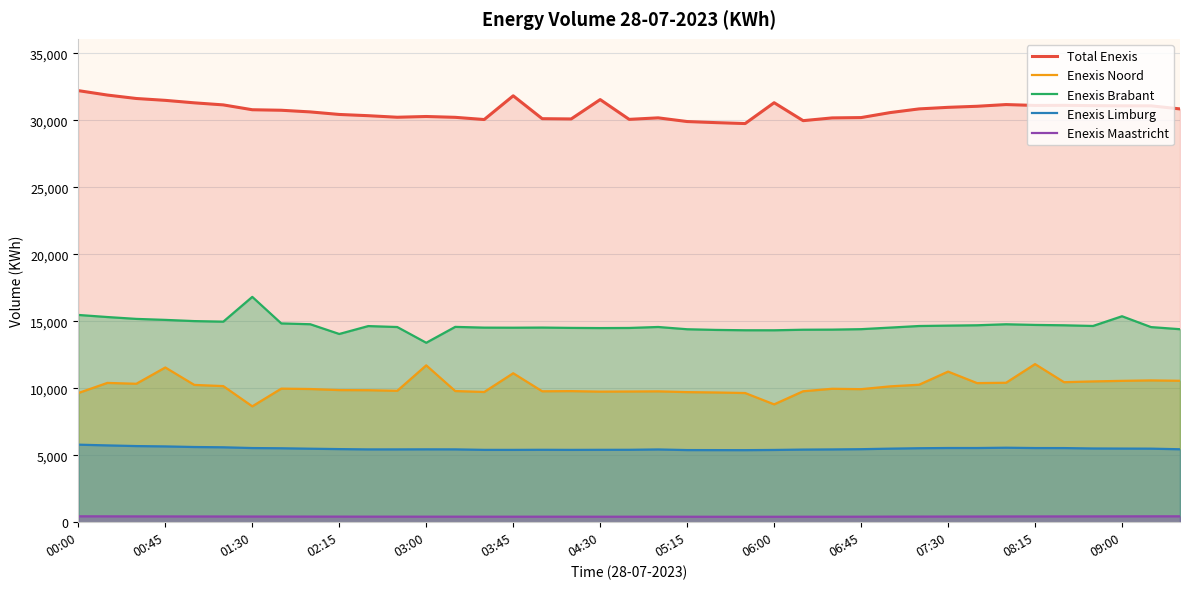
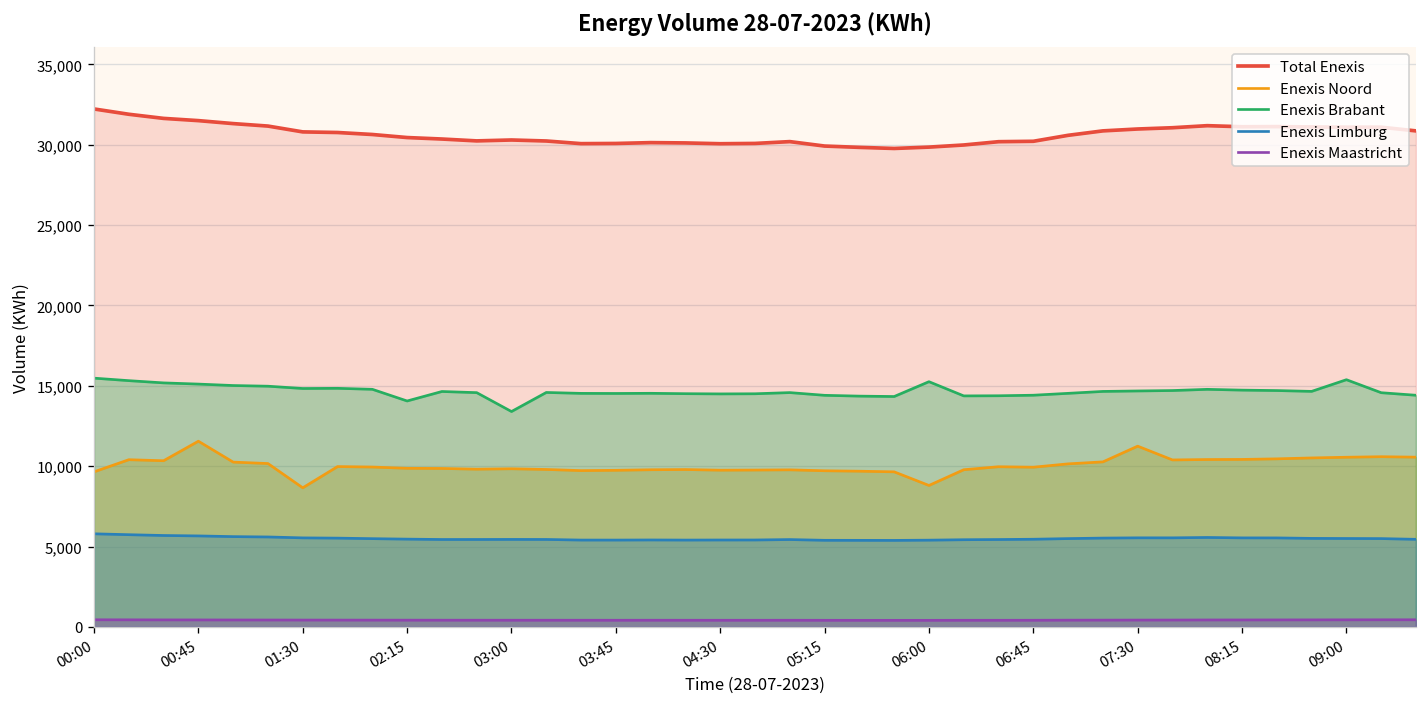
  {
    "Total Enexis": {
      "00:00": "32,200",
      "00:45": "31,500",
      "01:30": "30,800",
      "02:15": "30,400",
      "03:00": "30,300",
-     "03:45": "31,800",
-     "04:30": "31,600",
+     "03:45": "30,100",
+     "04:30": "30,100",
      "05:15": "29,900",
-     "06:00": "31,300",
+     "06:00": "29,900",
      "06:45": "30,200",
      "07:30": "31,000"
    },
    "Enexis Noord": {
      "00:00": "9,600",
      "00:45": "11,600",
      "01:30": "8,700",
      "02:15": "9,900",
-     "03:00": "11,700",
-     "03:45": "11,100",
+     "03:00": "9,800",
+     "03:45": "9,700",
      "04:30": "9,800",
      "05:15": "9,700",
      "06:00": "8,800",
      "06:45": "9,900",
      "07:30": "11,200",
-     "08:15": "11,800",
+     "08:15": "10,400",
      "09:00": "10,600"
    },
    "Enexis Brabant": {
      "00:00": "15,500",
      "00:45": "15,100",
-     "01:30": "16,800",
+     "01:30": "14,800",
      "02:15": "14,100",
      "03:00": "13,400",
      "03:45": "14,500",
      "04:30": "14,500",
      "05:15": "14,400",
-     "06:00": "14,300",
+     "06:00": "15,300",
      "06:45": "14,400",
      "07:30": "14,700",
      "08:15": "14,700",
      "09:00": "15,400"
    },
    "Enexis Limburg": {
      "00:00": "5,800",
      "00:45": "5,700",
      "01:30": "5,500",
      "02:15": "5,500",
      "03:00": "5,400",
      "03:45": "5,400",
      "04:30": "5,400",
      "05:15": "5,400",
      "06:00": "5,400",
      "06:45": "5,500",
      "07:30": "5,500",
      "08:15": "5,500",
      "09:00": "5,500"
    },
    "Enexis Maastricht": {
      "00:00": "400",
      "00:45": "400",
      "01:30": "400",
      "02:15": "400",
      "03:00": "400",
      "03:45": "400",
      "04:30": "400",
      "05:15": "400",
      "06:00": "400",
      "06:45": "400",
      "07:30": "400",
      "08:15": "400",
      "09:00": "400"
    }
  }
